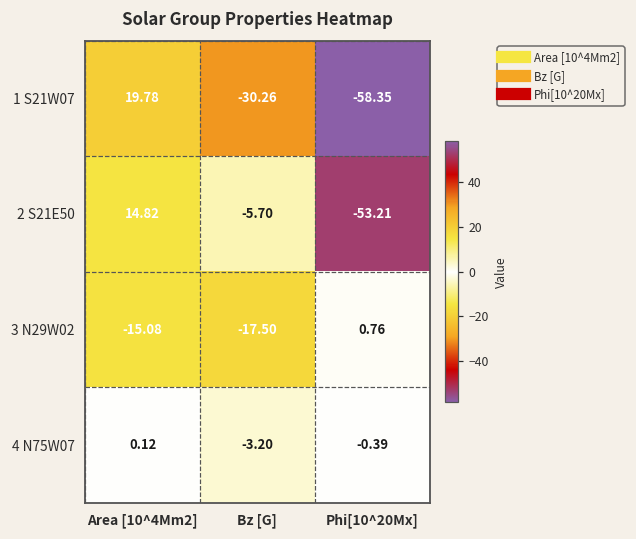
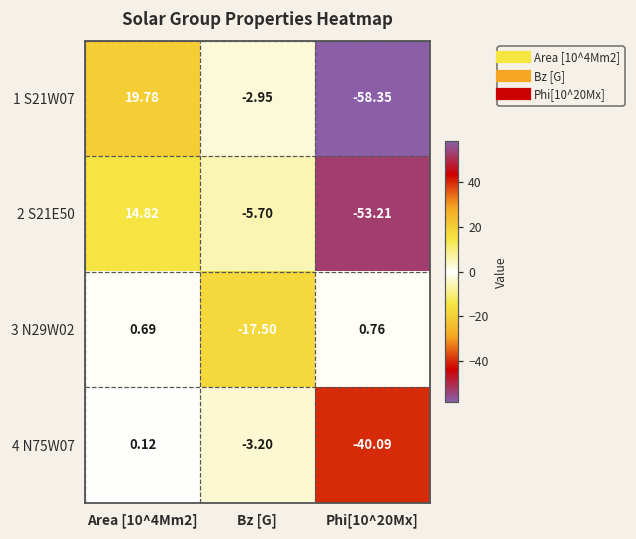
  {
    "1 S21W07": {
      "Area [10^4Mm2]": 19.78,
-     "Bz [G]": -30.26,
+     "Bz [G]": -2.95,
      "Phi[10^20Mx]": -58.35
    },
    "2 S21E50": {
      "Area [10^4Mm2]": 14.82,
      "Bz [G]": -5.70,
      "Phi[10^20Mx]": -53.21
    },
    "3 N29W02": {
-     "Area [10^4Mm2]": -15.08,
+     "Area [10^4Mm2]": 0.69,
      "Bz [G]": -17.50,
      "Phi[10^20Mx]": 0.76
    },
    "4 N75W07": {
      "Area [10^4Mm2]": 0.12,
      "Bz [G]": -3.20,
-     "Phi[10^20Mx]": -0.39
+     "Phi[10^20Mx]": -40.09
    }
  }
